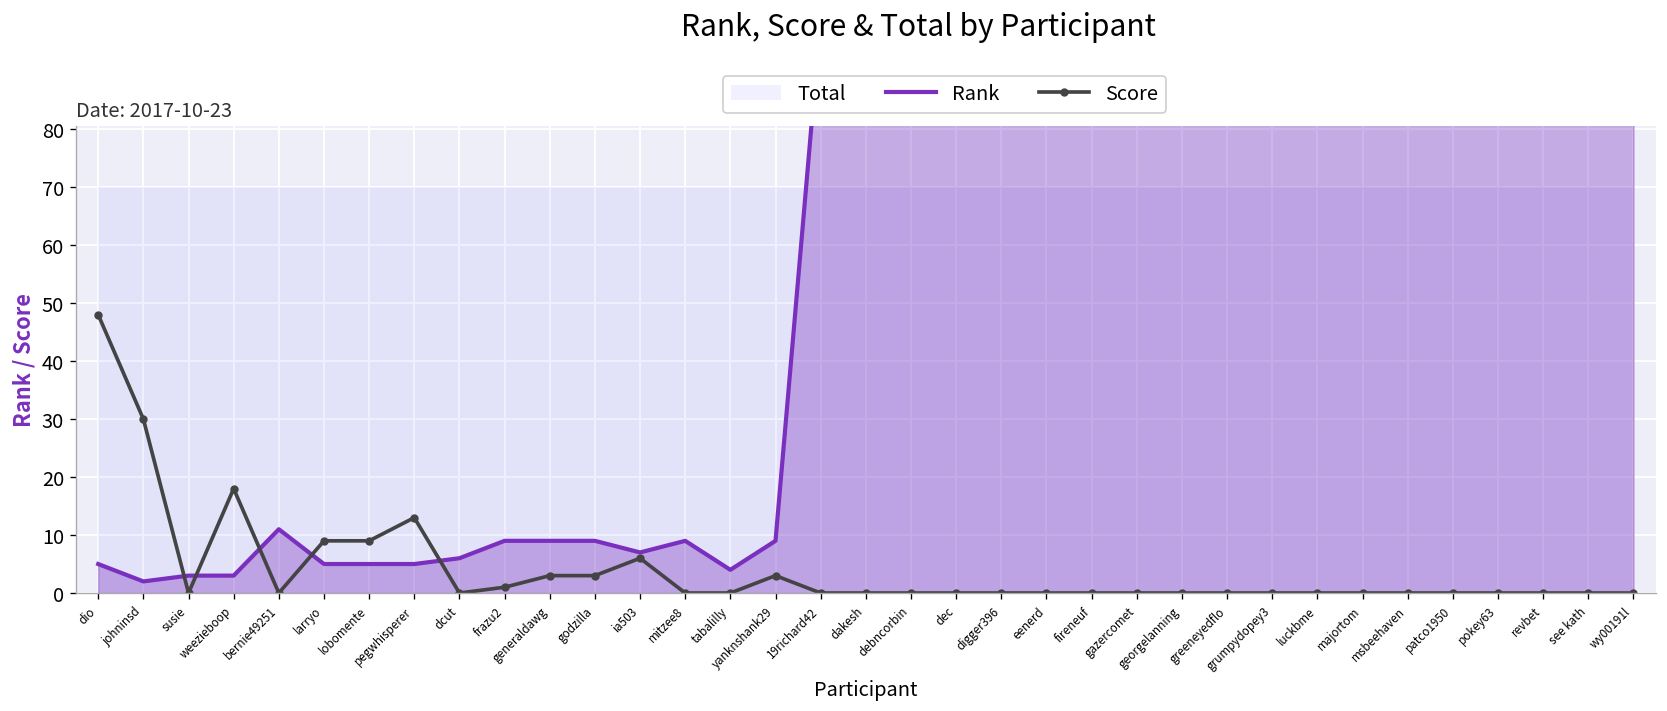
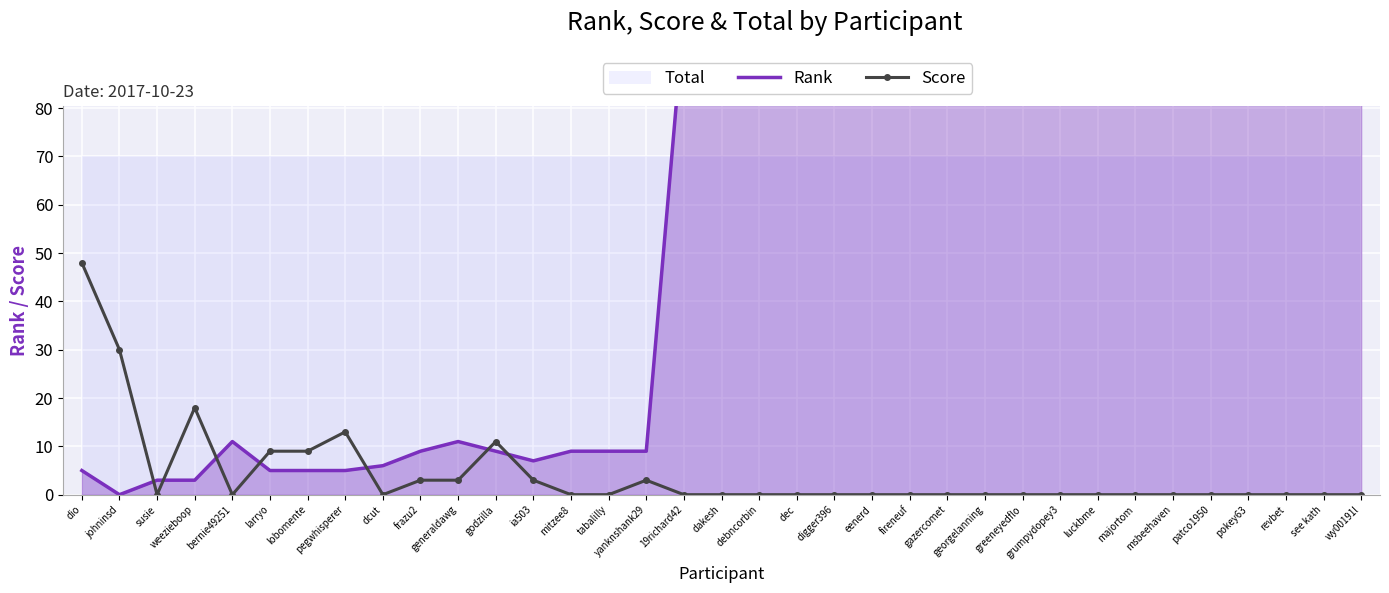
  {
    "Rank": {
      "dio": 5,
-     "johninsd": 2,
+     "johninsd": 0,
      "susie": 3,
      "weezieboop": 3,
      "bernie49251": 11,
      "larryo": 5,
      "lobomente": 5,
      "pegwhisperer": 5,
      "dcut": 6,
      "frazu2": 9,
-     "generaldawg": 9,
+     "generaldawg": 11,
      "godzilla": 9,
      "ia503": 7,
      "mitzee8": 9,
-     "tabalilly": 4,
+     "tabalilly": 9,
      "yanknshank29": 9
    },
    "Total": {
      "dio": 70,
      "johninsd": 70,
      "susie": 70,
      "weezieboop": 70,
      "bernie49251": 70,
      "larryo": 70,
      "lobomente": 70,
      "pegwhisperer": 70,
      "dcut": 70,
      "frazu2": 70,
      "generaldawg": 70,
      "godzilla": 70,
      "ia503": 70,
      "mitzee8": 70,
      "tabalilly": 70,
      "yanknshank29": 70,
      "19richard42": 70,
      "dakesh": 70,
      "debncorbin": 70,
      "dec": 70,
      "digger396": 70,
      "eenerd": 70,
      "fireneuf": 70,
      "gazercomet": 70,
      "georgelanning": 70,
      "greeneyedflo": 70,
      "grumpydopey3": 70,
      "luckbme": 70,
      "majortom": 70,
      "msbeehaven": 70,
      "patco1950": 70,
      "pokey63": 70,
      "revbet": 70,
      "see kath": 70,
      "wy00191l": 70
    },
    "Score": {
      "dio": 48,
      "johninsd": 30,
      "susie": 0,
      "weezieboop": 18,
      "bernie49251": 0,
      "larryo": 9,
      "lobomente": 9,
      "pegwhisperer": 13,
      "dcut": 0,
-     "frazu2": 1,
+     "frazu2": 3,
      "generaldawg": 3,
-     "godzilla": 3,
-     "ia503": 6,
+     "godzilla": 11,
+     "ia503": 3,
      "mitzee8": 0,
      "tabalilly": 0,
      "yanknshank29": 3,
      "19richard42": 0,
      "dakesh": 0,
      "debncorbin": 0,
      "dec": 0,
      "digger396": 0,
      "eenerd": 0,
      "fireneuf": 0,
      "gazercomet": 0,
      "georgelanning": 0,
      "greeneyedflo": 0,
      "grumpydopey3": 0,
      "luckbme": 0,
      "majortom": 0,
      "msbeehaven": 0,
      "patco1950": 0,
      "pokey63": 0,
      "revbet": 0,
      "see kath": 0,
      "wy00191l": 0
    }
  }
